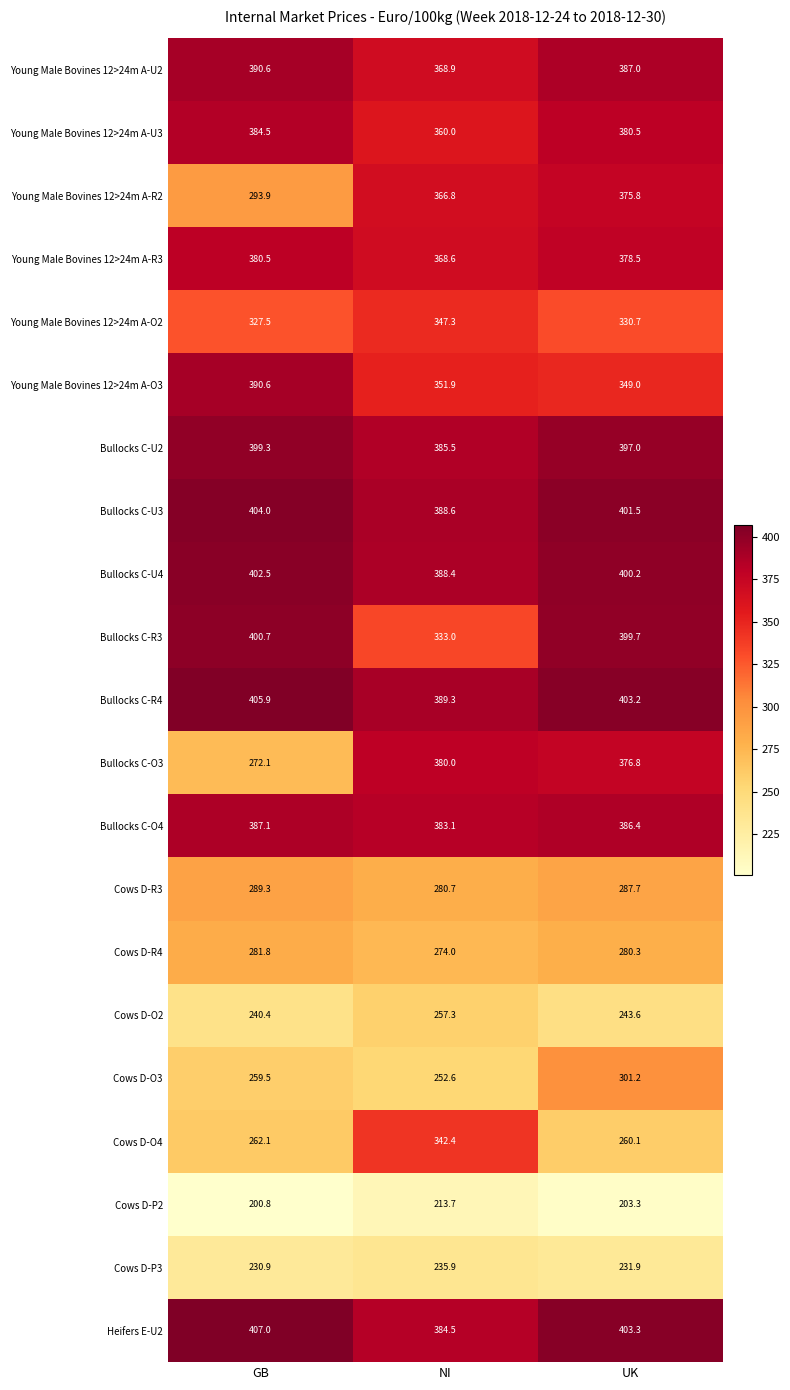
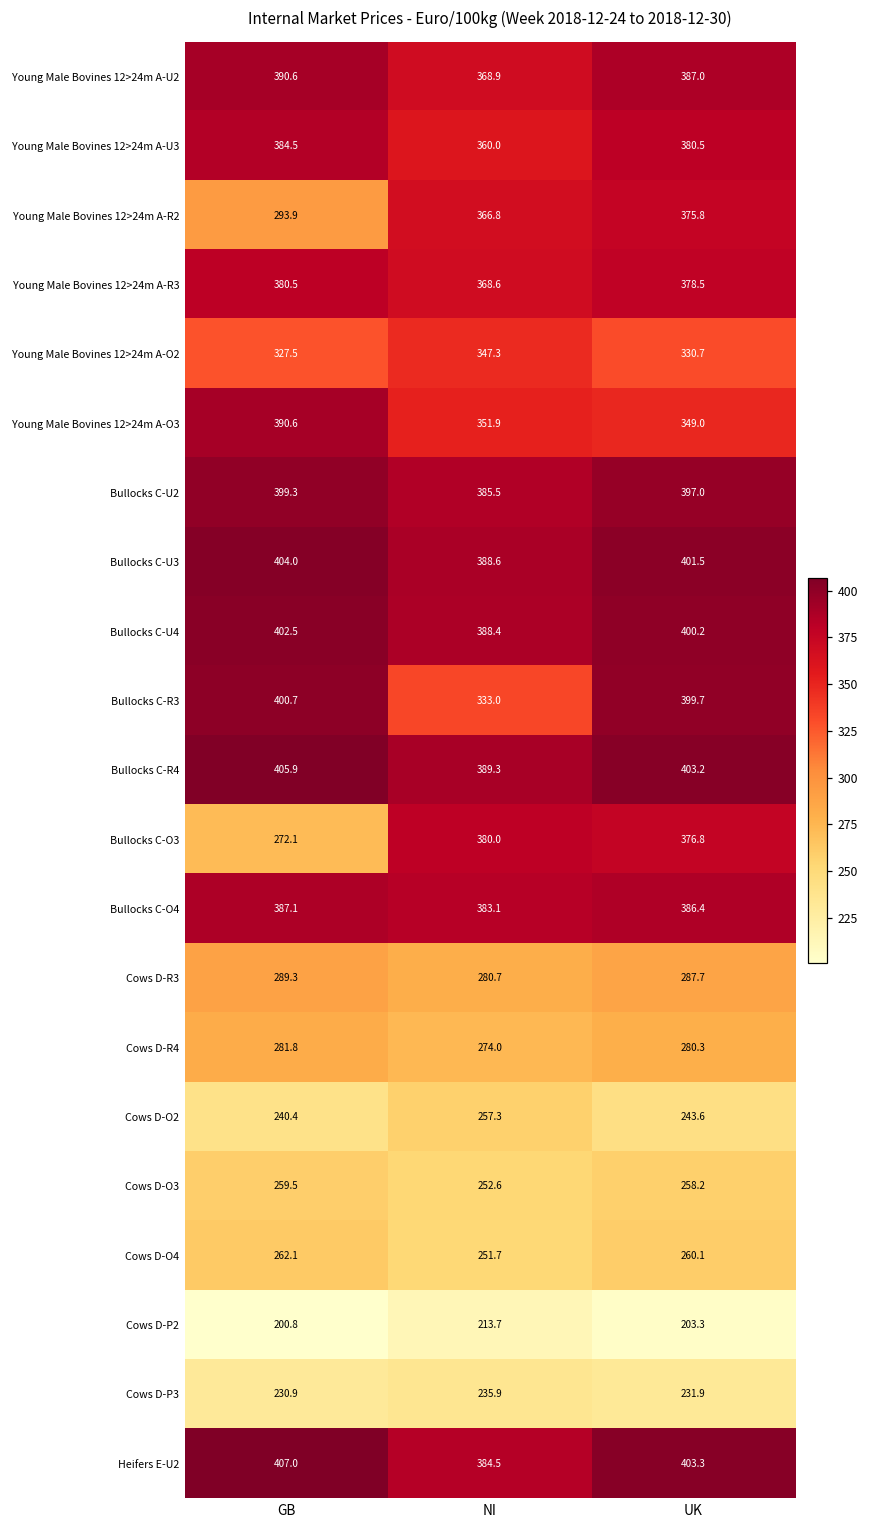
  {
    "Young Male Bovines 12>24m A-U2": {
      "GB": 390.6,
      "NI": 368.9,
      "UK": 387.0
    },
    "Young Male Bovines 12>24m A-U3": {
      "GB": 384.5,
      "NI": 360.0,
      "UK": 380.5
    },
    "Young Male Bovines 12>24m A-R2": {
      "GB": 293.9,
      "NI": 366.8,
      "UK": 375.8
    },
    "Young Male Bovines 12>24m A-R3": {
      "GB": 380.5,
      "NI": 368.6,
      "UK": 378.5
    },
    "Young Male Bovines 12>24m A-O2": {
      "GB": 327.5,
      "NI": 347.3,
      "UK": 330.7
    },
    "Young Male Bovines 12>24m A-O3": {
      "GB": 390.6,
      "NI": 351.9,
      "UK": 349.0
    },
    "Bullocks C-U2": {
      "GB": 399.3,
      "NI": 385.5,
      "UK": 397.0
    },
    "Bullocks C-U3": {
      "GB": 404.0,
      "NI": 388.6,
      "UK": 401.5
    },
    "Bullocks C-U4": {
      "GB": 402.5,
      "NI": 388.4,
      "UK": 400.2
    },
    "Bullocks C-R3": {
      "GB": 400.7,
      "NI": 333.0,
      "UK": 399.7
    },
    "Bullocks C-R4": {
      "GB": 405.9,
      "NI": 389.3,
      "UK": 403.2
    },
    "Bullocks C-O3": {
      "GB": 272.1,
      "NI": 380.0,
      "UK": 376.8
    },
    "Bullocks C-O4": {
      "GB": 387.1,
      "NI": 383.1,
      "UK": 386.4
    },
    "Cows D-R3": {
      "GB": 289.3,
      "NI": 280.7,
      "UK": 287.7
    },
    "Cows D-R4": {
      "GB": 281.8,
      "NI": 274.0,
      "UK": 280.3
    },
    "Cows D-O2": {
      "GB": 240.4,
      "NI": 257.3,
      "UK": 243.6
    },
    "Cows D-O3": {
      "GB": 259.5,
      "NI": 252.6,
-     "UK": 301.2
+     "UK": 258.2
    },
    "Cows D-O4": {
      "GB": 262.1,
-     "NI": 342.4,
+     "NI": 251.7,
      "UK": 260.1
    },
    "Cows D-P2": {
      "GB": 200.8,
      "NI": 213.7,
      "UK": 203.3
    },
    "Cows D-P3": {
      "GB": 230.9,
      "NI": 235.9,
      "UK": 231.9
    },
    "Heifers E-U2": {
      "GB": 407.0,
      "NI": 384.5,
      "UK": 403.3
    }
  }
